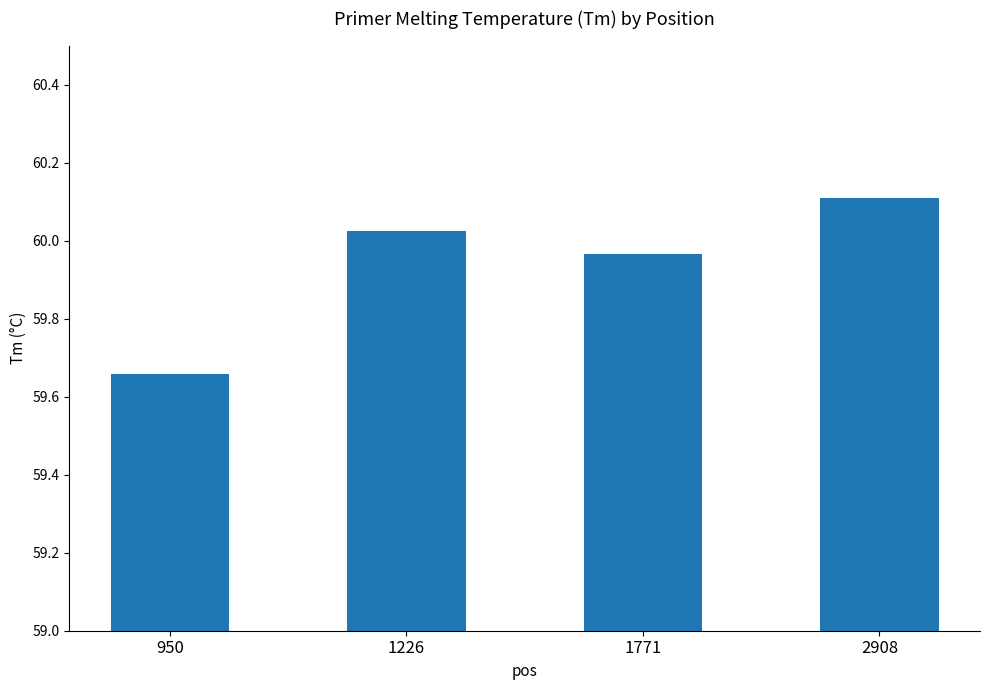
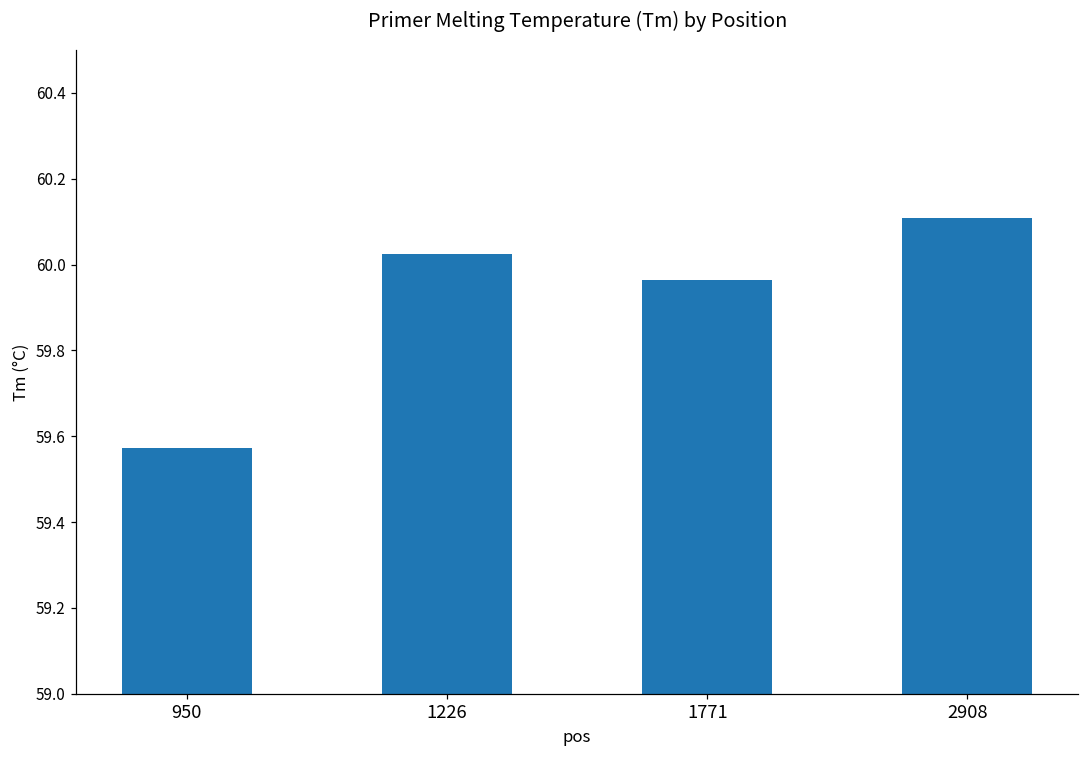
  {
-   "950": 59.66,
+   "950": 59.57,
    "1226": 60.03,
    "1771": 59.97,
    "2908": 60.11
  }
